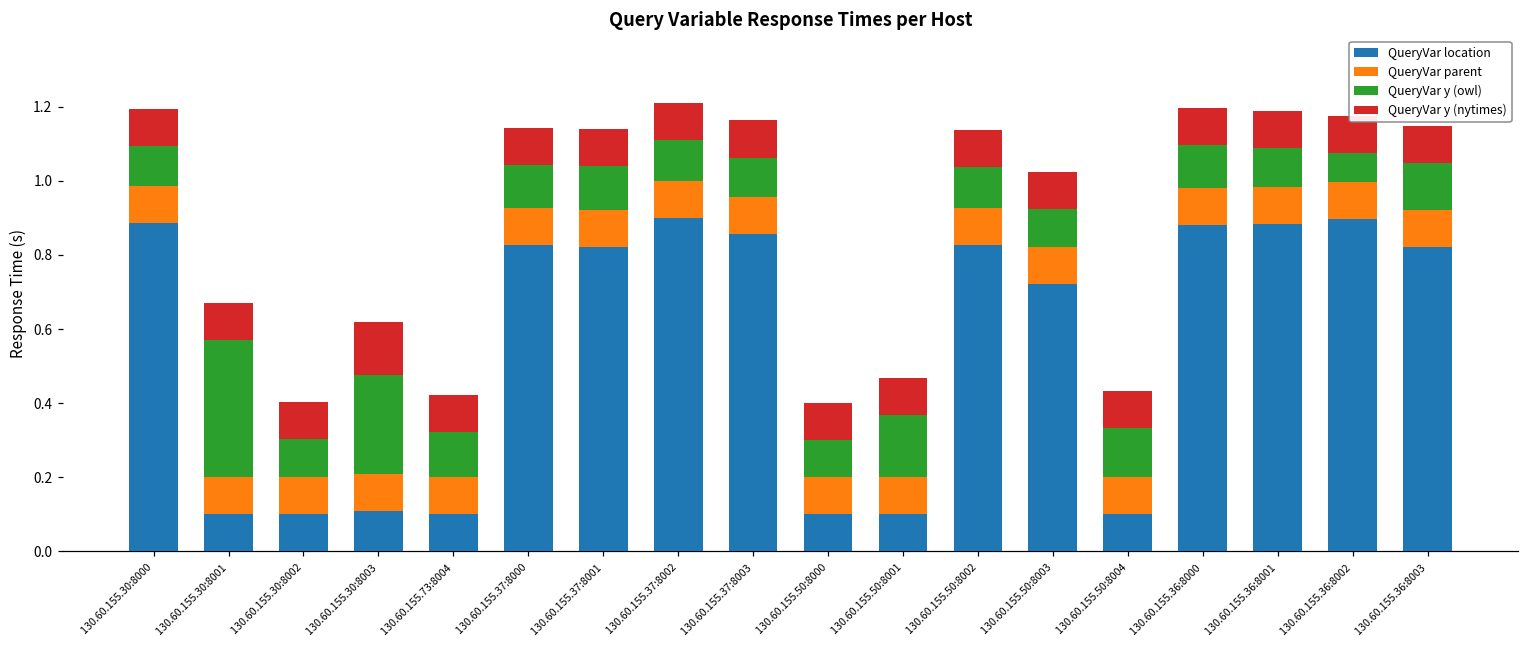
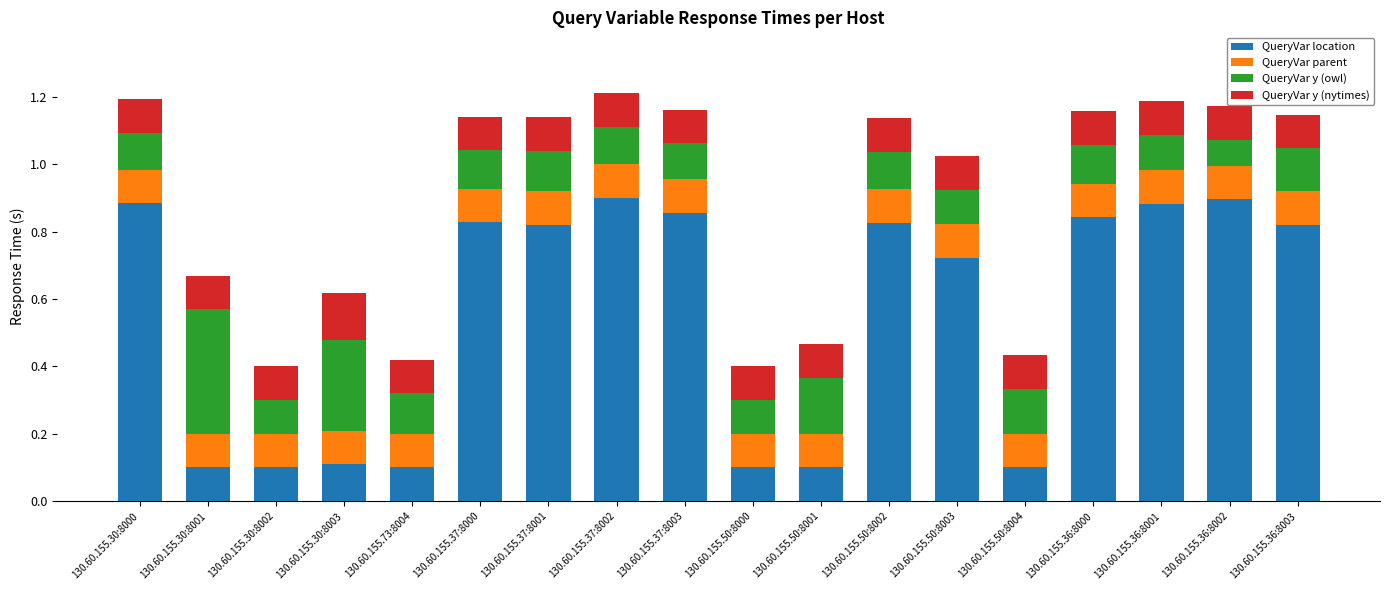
  {
    "QueryVar location": {
      "130.60.155.30:8000": 0.89,
      "130.60.155.30:8001": 0.10,
      "130.60.155.30:8002": 0.10,
      "130.60.155.30:8003": 0.11,
      "130.60.155.73:8004": 0.10,
      "130.60.155.37:8000": 0.83,
      "130.60.155.37:8001": 0.82,
      "130.60.155.37:8002": 0.90,
      "130.60.155.37:8003": 0.86,
      "130.60.155.50:8000": 0.10,
      "130.60.155.50:8001": 0.10,
      "130.60.155.50:8002": 0.83,
      "130.60.155.50:8003": 0.72,
      "130.60.155.50:8004": 0.10,
-     "130.60.155.36:8000": 0.88,
+     "130.60.155.36:8000": 0.84,
      "130.60.155.36:8001": 0.88,
      "130.60.155.36:8002": 0.90,
      "130.60.155.36:8003": 0.82
    },
    "QueryVar parent": {
      "130.60.155.30:8000": 0.10,
      "130.60.155.30:8001": 0.10,
      "130.60.155.30:8002": 0.10,
      "130.60.155.30:8003": 0.10,
      "130.60.155.73:8004": 0.10,
      "130.60.155.37:8000": 0.10,
      "130.60.155.37:8001": 0.10,
      "130.60.155.37:8002": 0.10,
      "130.60.155.37:8003": 0.10,
      "130.60.155.50:8000": 0.10,
      "130.60.155.50:8001": 0.10,
      "130.60.155.50:8002": 0.10,
      "130.60.155.50:8003": 0.10,
      "130.60.155.50:8004": 0.10,
      "130.60.155.36:8000": 0.10,
      "130.60.155.36:8001": 0.10,
      "130.60.155.36:8002": 0.10,
      "130.60.155.36:8003": 0.10
    },
    "QueryVar y (owl)": {
      "130.60.155.30:8000": 0.11,
      "130.60.155.30:8001": 0.37,
      "130.60.155.30:8002": 0.10,
      "130.60.155.30:8003": 0.27,
      "130.60.155.73:8004": 0.12,
      "130.60.155.37:8000": 0.11,
      "130.60.155.37:8001": 0.12,
      "130.60.155.37:8002": 0.11,
      "130.60.155.37:8003": 0.11,
      "130.60.155.50:8000": 0.10,
      "130.60.155.50:8001": 0.17,
      "130.60.155.50:8002": 0.11,
      "130.60.155.50:8003": 0.10,
      "130.60.155.50:8004": 0.13,
      "130.60.155.36:8000": 0.12,
      "130.60.155.36:8001": 0.11,
      "130.60.155.36:8002": 0.08,
      "130.60.155.36:8003": 0.13
    },
    "QueryVar y (nytimes)": {
      "130.60.155.30:8000": 0.10,
      "130.60.155.30:8001": 0.10,
      "130.60.155.30:8002": 0.10,
      "130.60.155.30:8003": 0.14,
      "130.60.155.73:8004": 0.10,
      "130.60.155.37:8000": 0.10,
      "130.60.155.37:8001": 0.10,
      "130.60.155.37:8002": 0.10,
      "130.60.155.37:8003": 0.10,
      "130.60.155.50:8000": 0.10,
      "130.60.155.50:8001": 0.10,
      "130.60.155.50:8002": 0.10,
      "130.60.155.50:8003": 0.10,
      "130.60.155.50:8004": 0.10,
      "130.60.155.36:8000": 0.10,
      "130.60.155.36:8001": 0.10,
      "130.60.155.36:8002": 0.10,
      "130.60.155.36:8003": 0.10
    }
  }
